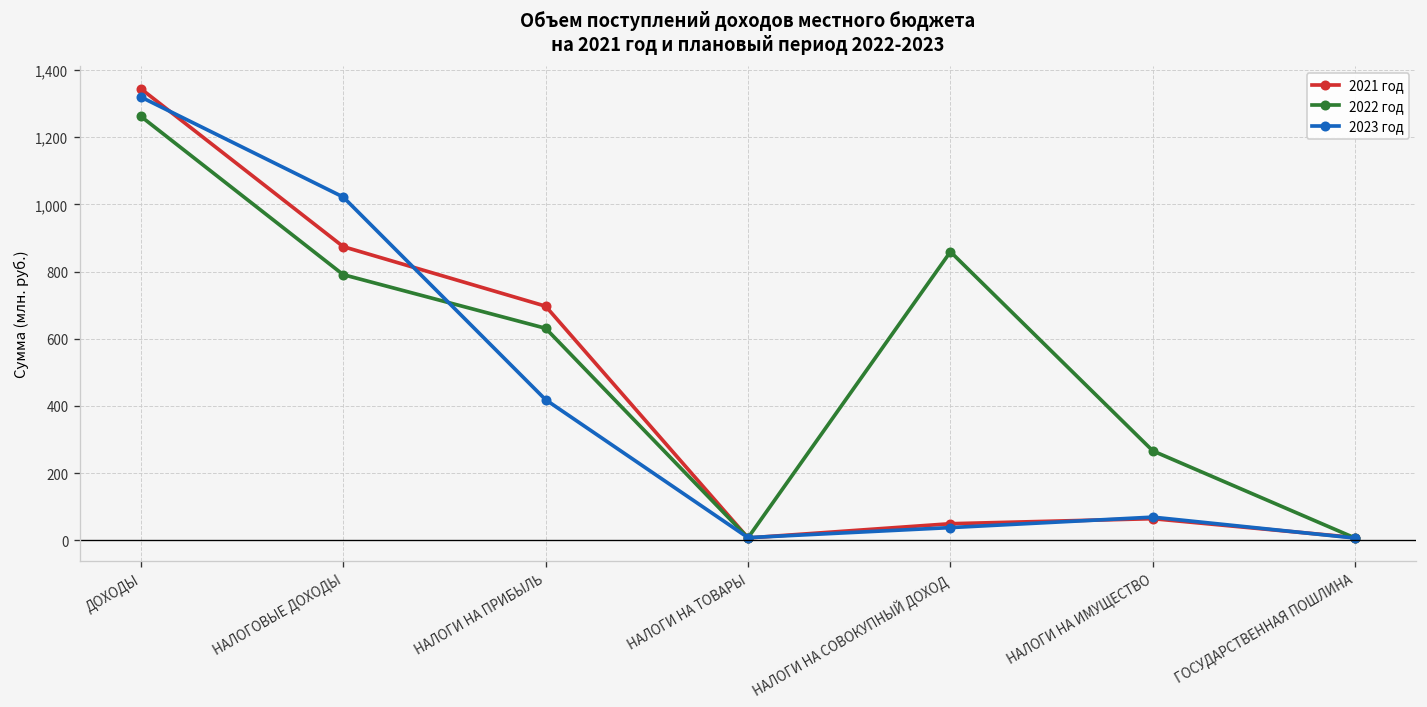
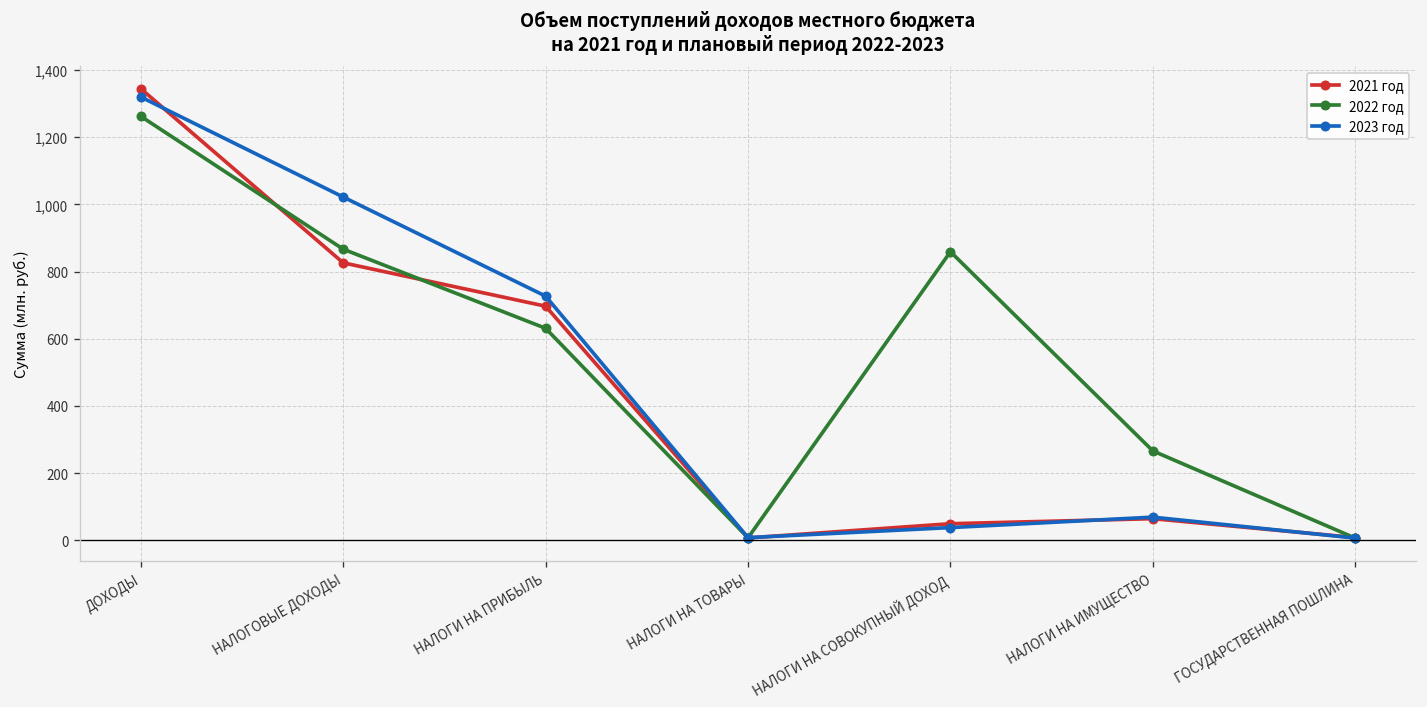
  {
    "2021 год": {
      "ДОХОДЫ": "1,340",
-     "НАЛОГОВЫЕ ДОХОДЫ": "870",
+     "НАЛОГОВЫЕ ДОХОДЫ": "830",
      "НАЛОГИ НА ПРИБЫЛЬ": "700",
      "НАЛОГИ НА СОВОКУПНЫЙ ДОХОД": "50"
    },
    "2022 год": {
      "ДОХОДЫ": "1,260",
-     "НАЛОГОВЫЕ ДОХОДЫ": "790",
+     "НАЛОГОВЫЕ ДОХОДЫ": "870",
      "НАЛОГИ НА ПРИБЫЛЬ": "630",
      "НАЛОГИ НА СОВОКУПНЫЙ ДОХОД": "860",
      "НАЛОГИ НА ИМУЩЕСТВО": "270"
    },
    "2023 год": {
      "ДОХОДЫ": "1,320",
      "НАЛОГОВЫЕ ДОХОДЫ": "1,020",
-     "НАЛОГИ НА ПРИБЫЛЬ": "420",
+     "НАЛОГИ НА ПРИБЫЛЬ": "730",
      "НАЛОГИ НА СОВОКУПНЫЙ ДОХОД": "40"
    }
  }
